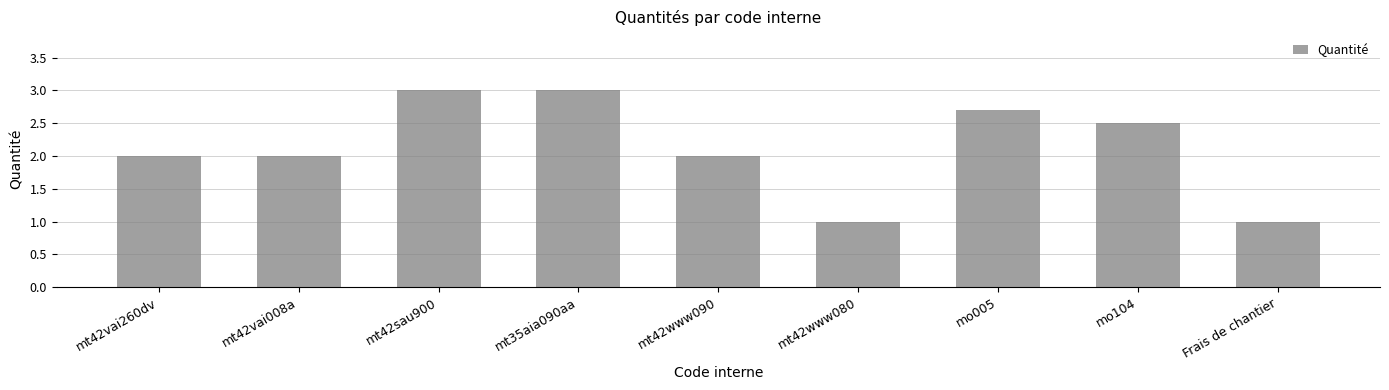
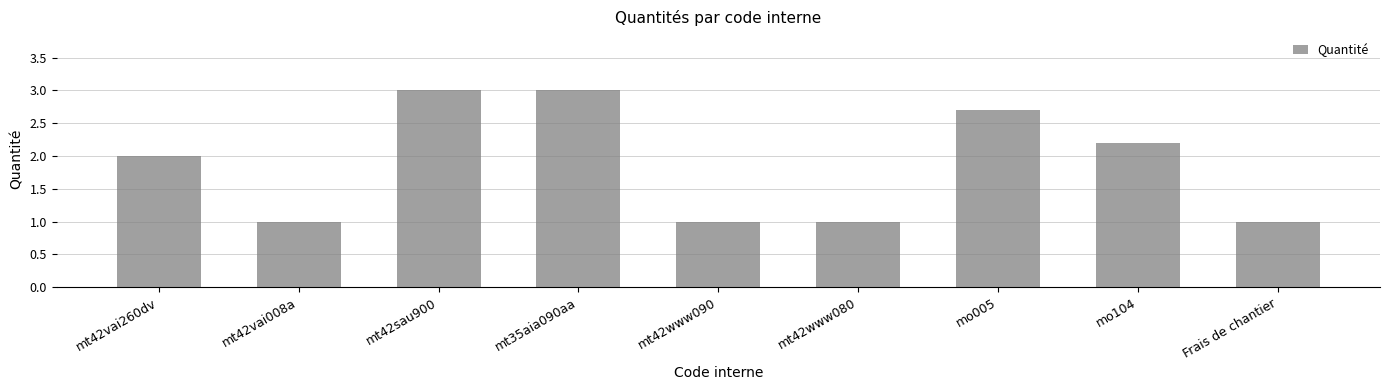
  {
    "mt42vai260dv": 2.0,
-   "mt42vai008a": 2,
+   "mt42vai008a": 1,
    "mt42sau900": 3.0,
    "mt35aia090aa": 3.0,
-   "mt42www090": 2,
+   "mt42www090": 1,
    "mt42www080": 1.0,
    "mo005": 2.7,
-   "mo104": 2.5,
+   "mo104": 2.2,
    "Frais de chantier": 1.0
  }
